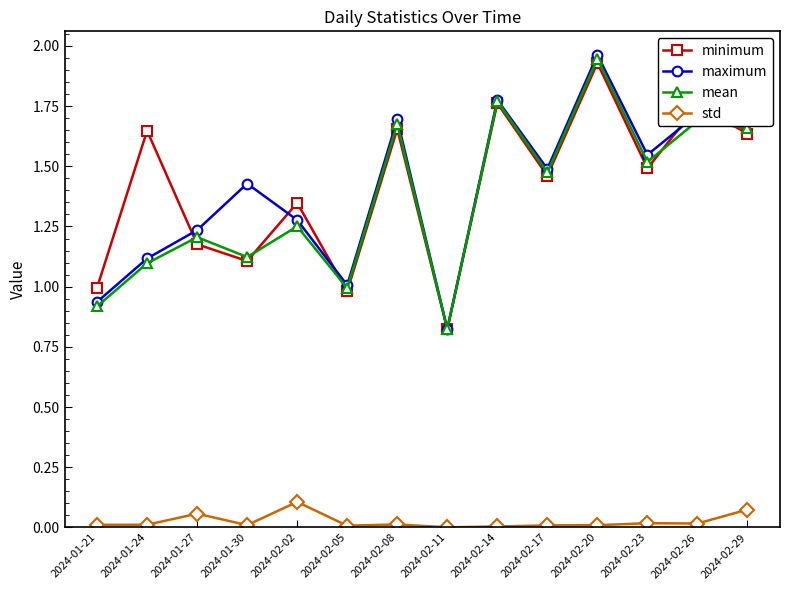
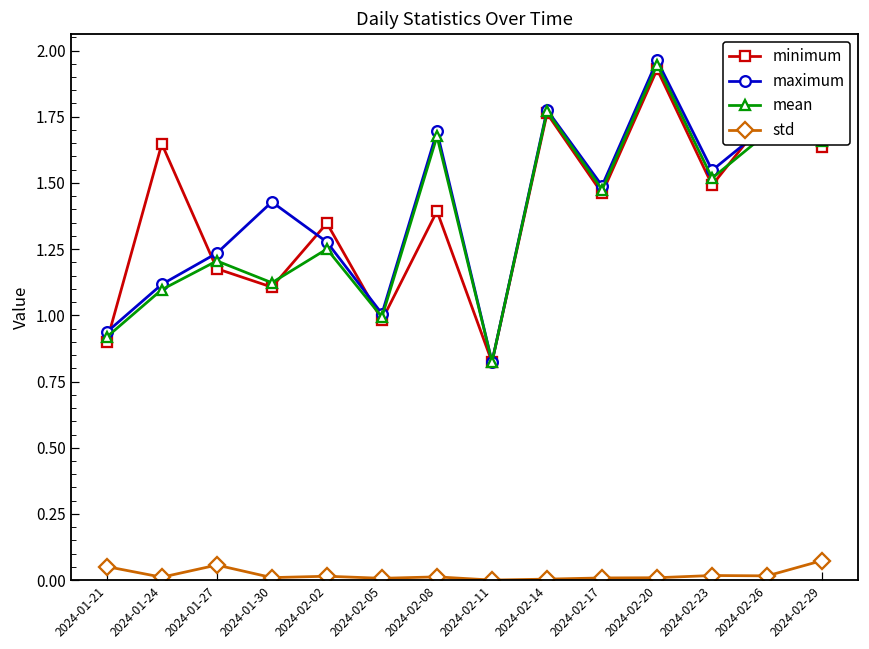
  {
    "minimum": {
-     "2024-01-21": 1.00,
+     "2024-01-21": 0.90,
      "2024-01-24": 1.65,
      "2024-01-27": 1.18,
      "2024-01-30": 1.11,
      "2024-02-02": 1.35,
      "2024-02-05": 0.98,
-     "2024-02-08": 1.66,
+     "2024-02-08": 1.39,
      "2024-02-17": 1.46,
      "2024-02-20": 1.93,
      "2024-02-23": 1.49,
      "2024-02-29": 1.64
    },
    "maximum": {
      "2024-01-21": 0.94,
      "2024-01-24": 1.12,
      "2024-01-27": 1.23,
      "2024-01-30": 1.43,
      "2024-02-02": 1.28,
      "2024-02-05": 1.01,
      "2024-02-08": 1.69,
      "2024-02-17": 1.49,
      "2024-02-20": 1.96,
      "2024-02-23": 1.55
    },
    "mean": {
      "2024-01-21": 0.92,
      "2024-01-24": 1.10,
      "2024-01-27": 1.21,
      "2024-01-30": 1.12,
      "2024-02-02": 1.25,
      "2024-02-05": 0.99,
      "2024-02-08": 1.68,
      "2024-02-17": 1.47,
      "2024-02-20": 1.95,
      "2024-02-23": 1.52,
      "2024-02-29": 1.66
    },
    "std": {
-     "2024-01-21": 0.01,
+     "2024-01-21": 0.05,
      "2024-01-24": 0.01,
      "2024-01-27": 0.06,
      "2024-01-30": 0.01,
-     "2024-02-02": 0.11,
+     "2024-02-02": 0.01,
      "2024-02-05": 0.01,
      "2024-02-08": 0.01,
      "2024-02-11": 0.00,
      "2024-02-14": 0.00,
      "2024-02-17": 0.01,
      "2024-02-20": 0.01,
      "2024-02-23": 0.02,
      "2024-02-26": 0.02,
      "2024-02-29": 0.07
    }
  }
